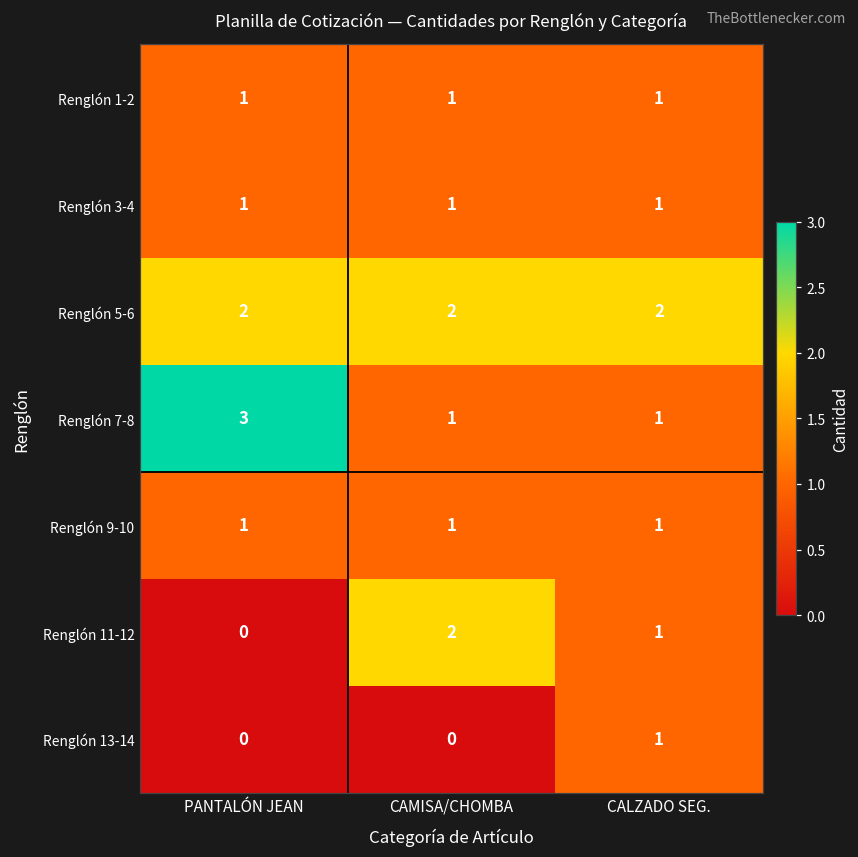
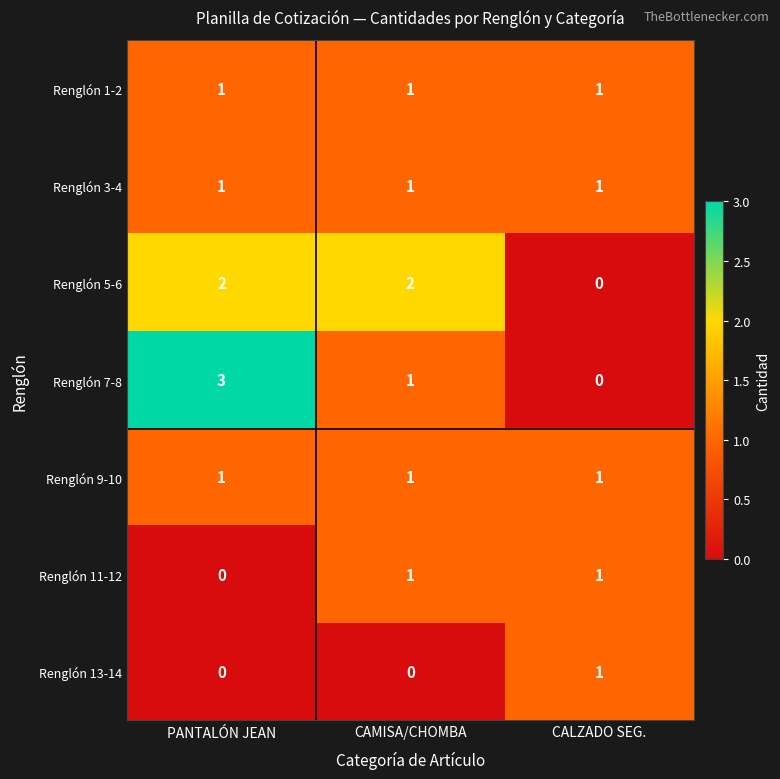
  {
    "Renglón 1-2": {
      "PANTALÓN JEAN": 1,
      "CAMISA/CHOMBA": 1,
      "CALZADO SEG.": 1
    },
    "Renglón 3-4": {
      "PANTALÓN JEAN": 1,
      "CAMISA/CHOMBA": 1,
      "CALZADO SEG.": 1
    },
    "Renglón 5-6": {
      "PANTALÓN JEAN": 2,
      "CAMISA/CHOMBA": 2,
-     "CALZADO SEG.": 2
+     "CALZADO SEG.": 0
    },
    "Renglón 7-8": {
      "PANTALÓN JEAN": 3,
      "CAMISA/CHOMBA": 1,
-     "CALZADO SEG.": 1
+     "CALZADO SEG.": 0
    },
    "Renglón 9-10": {
      "PANTALÓN JEAN": 1,
      "CAMISA/CHOMBA": 1,
      "CALZADO SEG.": 1
    },
    "Renglón 11-12": {
      "PANTALÓN JEAN": 0,
-     "CAMISA/CHOMBA": 2,
+     "CAMISA/CHOMBA": 1,
      "CALZADO SEG.": 1
    },
    "Renglón 13-14": {
      "PANTALÓN JEAN": 0,
      "CAMISA/CHOMBA": 0,
      "CALZADO SEG.": 1
    }
  }
